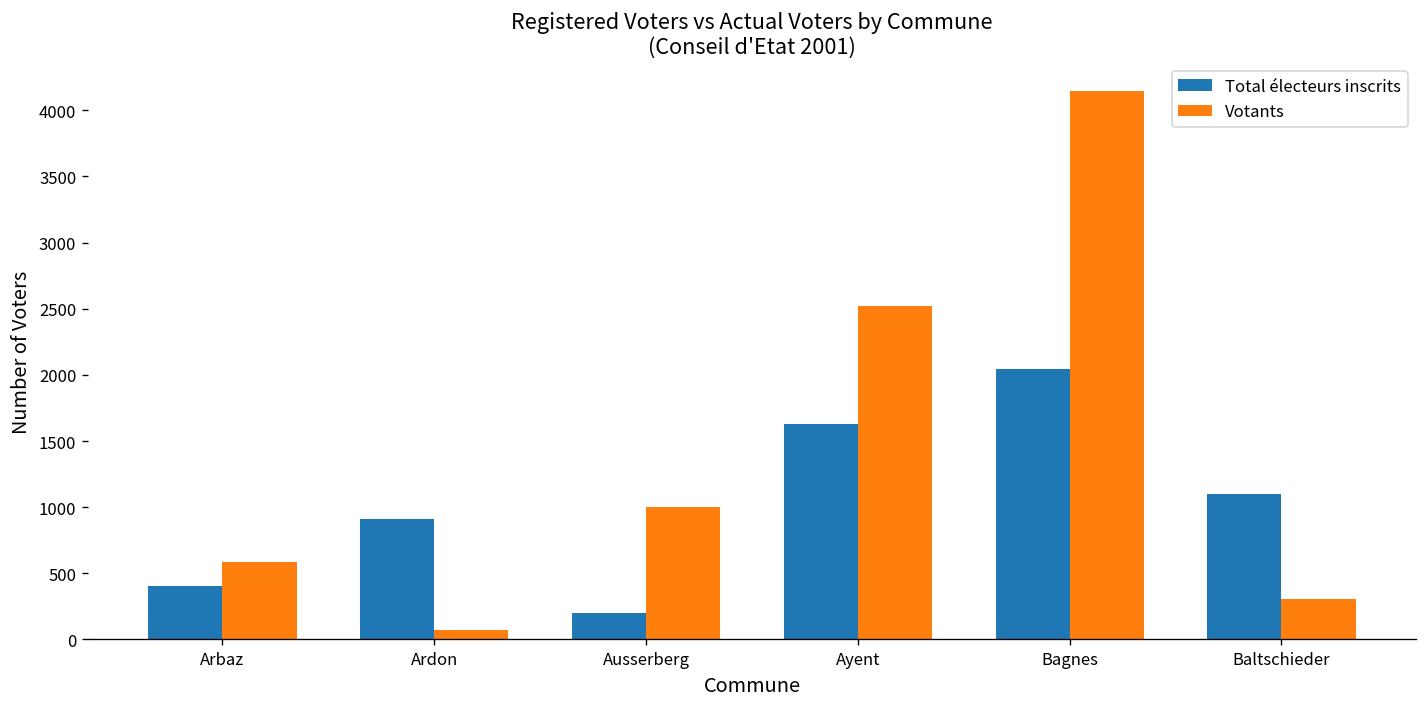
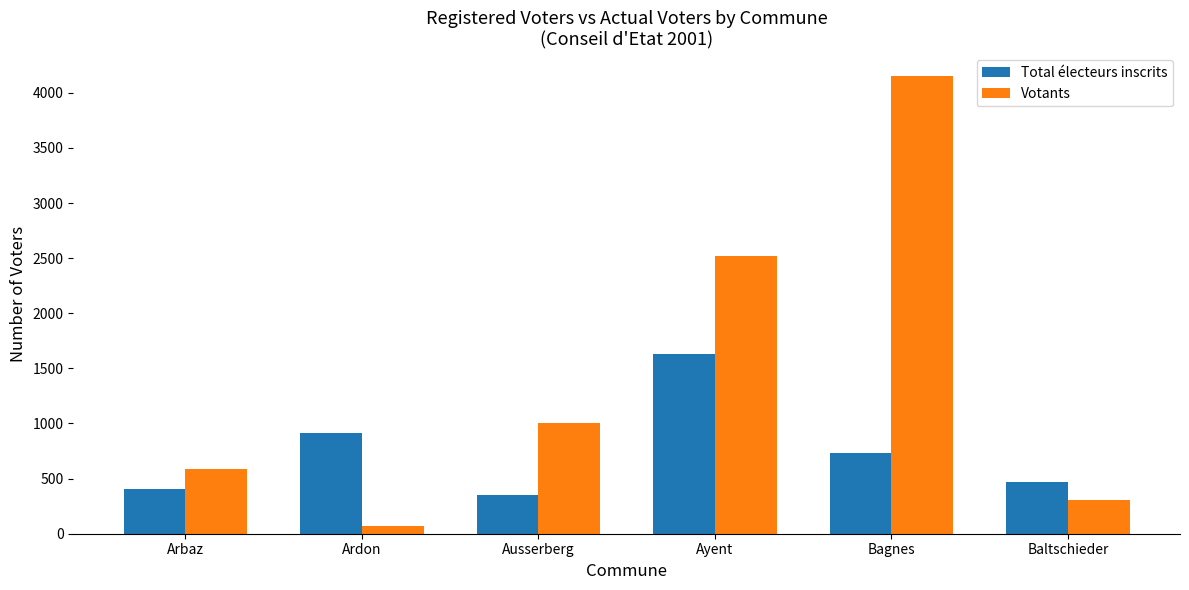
  {
    "Total électeurs inscrits": {
      "Arbaz": 410,
      "Ardon": 910,
-     "Ausserberg": 200,
+     "Ausserberg": 350,
      "Ayent": 1630,
-     "Bagnes": 2050,
-     "Baltschieder": 1100
+     "Bagnes": 730,
+     "Baltschieder": 470
    },
    "Votants": {
      "Arbaz": 590,
      "Ardon": 70,
      "Ausserberg": 1010,
      "Ayent": 2520,
      "Bagnes": 4150,
      "Baltschieder": 300
    }
  }
